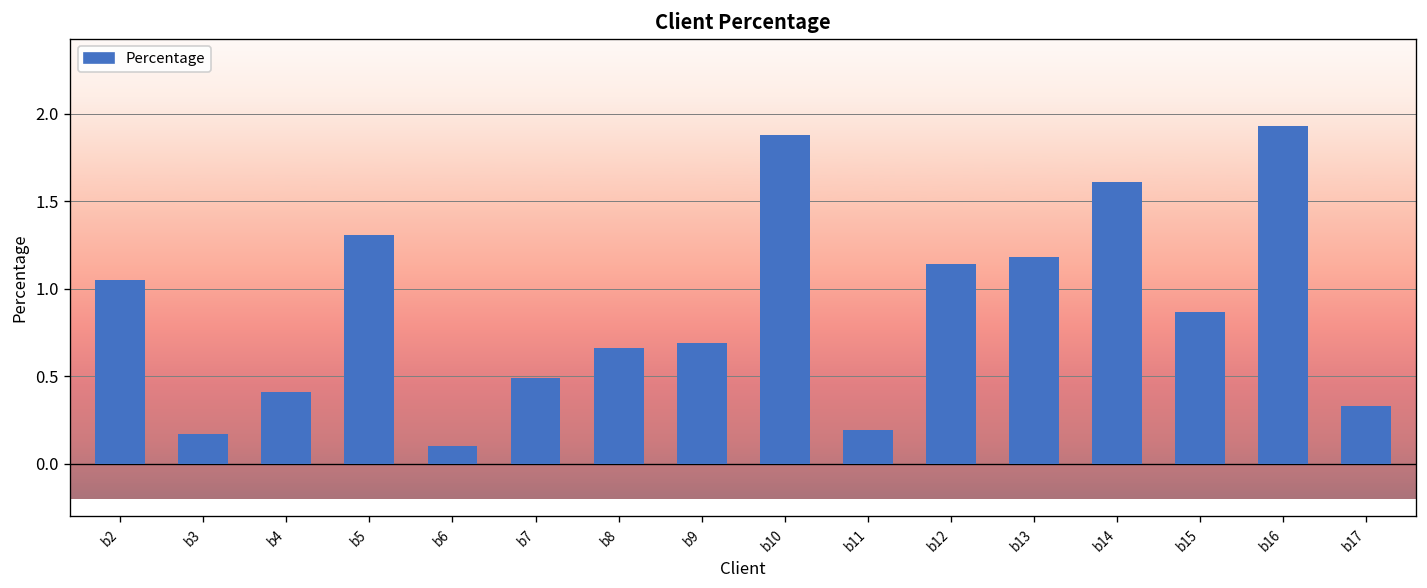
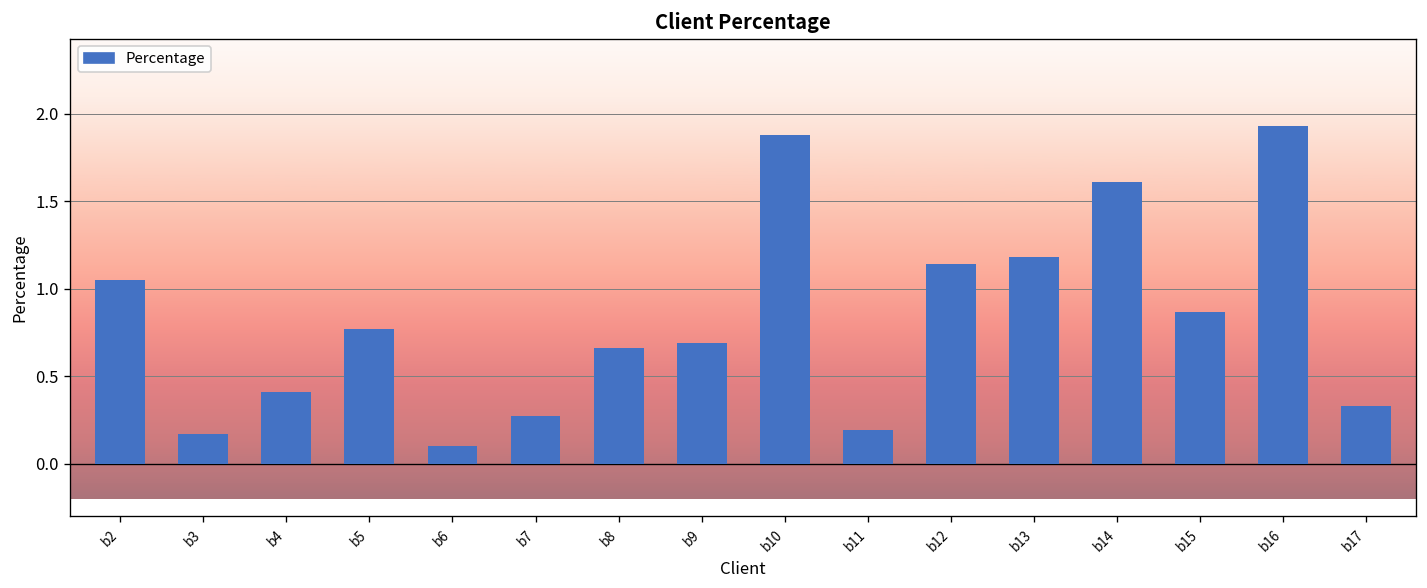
  {
    "b2": 1.05,
    "b3": 0.17,
    "b4": 0.41,
-   "b5": 1.31,
+   "b5": 0.77,
    "b6": 0.10,
-   "b7": 0.49,
+   "b7": 0.27,
    "b8": 0.66,
    "b9": 0.69,
    "b10": 1.88,
    "b11": 0.19,
    "b12": 1.14,
    "b13": 1.18,
    "b14": 1.61,
    "b15": 0.87,
    "b16": 1.93,
    "b17": 0.33
  }
